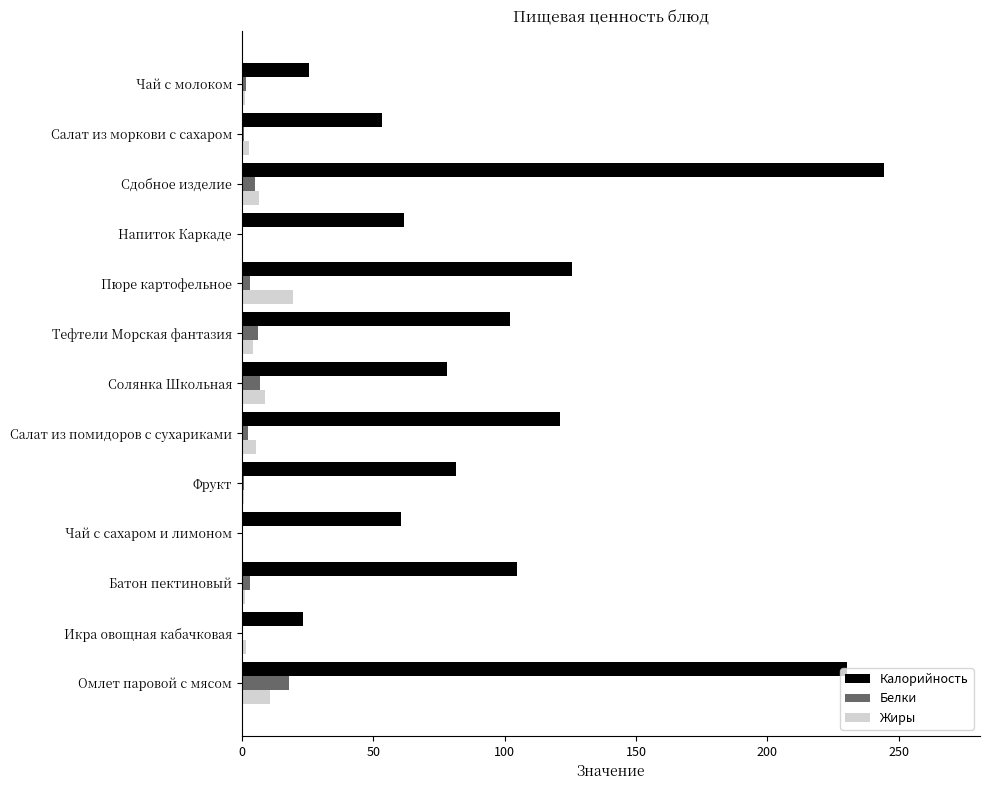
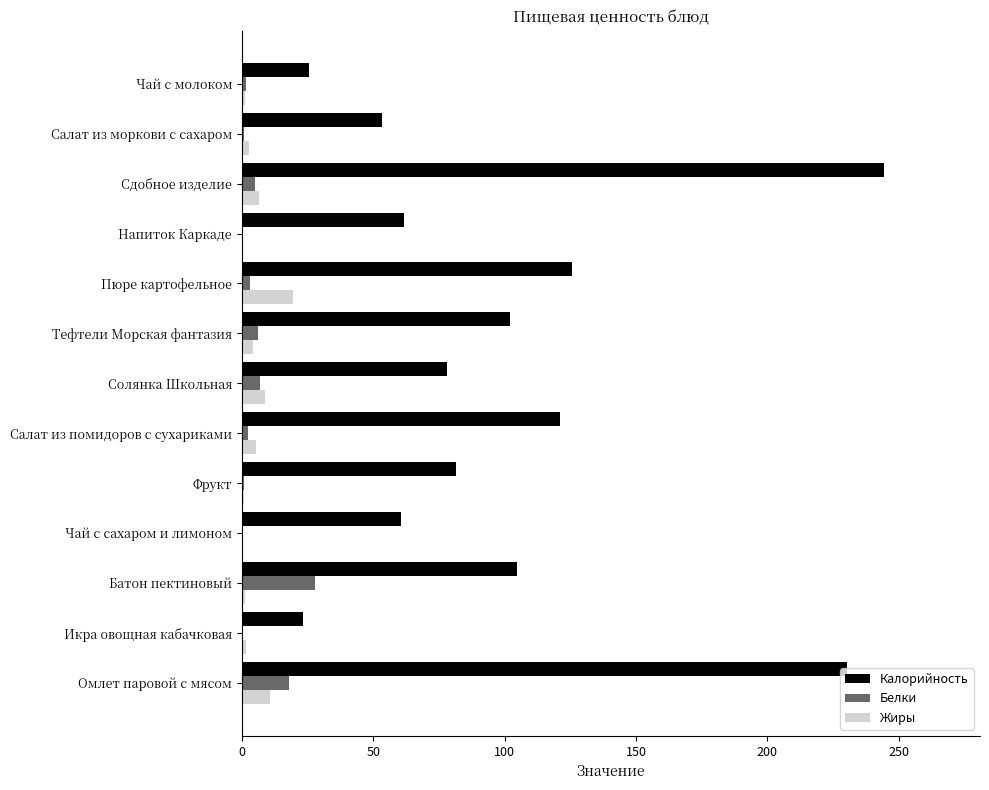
  {
    "Калорийность": {
      "Чай с молоком": 26,
      "Салат из моркови с сахаром": 54,
      "Сдобное изделие": 244,
      "Напиток Каркаде": 62,
      "Пюре картофельное": 126,
      "Тефтели Морская фантазия": 102,
      "Солянка Школьная": 78,
      "Салат из помидоров с сухариками": 121,
      "Фрукт": 82,
      "Чай с сахаром и лимоном": 61,
      "Батон пектиновый": 105,
      "Икра овощная кабачковая": 23
    },
    "Белки": {
      "Чай с молоком": 2,
      "Сдобное изделие": 5,
      "Пюре картофельное": 3,
      "Тефтели Морская фантазия": 6,
      "Солянка Школьная": 7,
      "Салат из помидоров с сухариками": 3,
-     "Батон пектиновый": 3,
+     "Батон пектиновый": 28,
      "Омлет паровой с мясом": 18
    },
    "Жиры": {
      "Чай с молоком": 1,
      "Салат из моркови с сахаром": 3,
      "Сдобное изделие": 6,
      "Напиток Каркаде": 0,
      "Пюре картофельное": 19,
      "Тефтели Морская фантазия": 4,
      "Солянка Школьная": 9,
      "Салат из помидоров с сухариками": 6,
      "Батон пектиновый": 1,
      "Икра овощная кабачковая": 1,
      "Омлет паровой с мясом": 11
    }
  }
